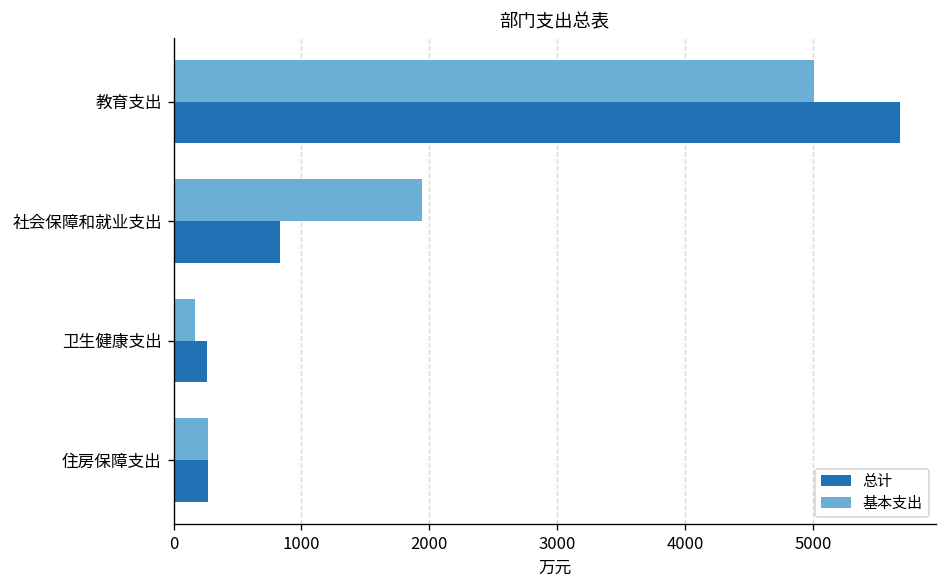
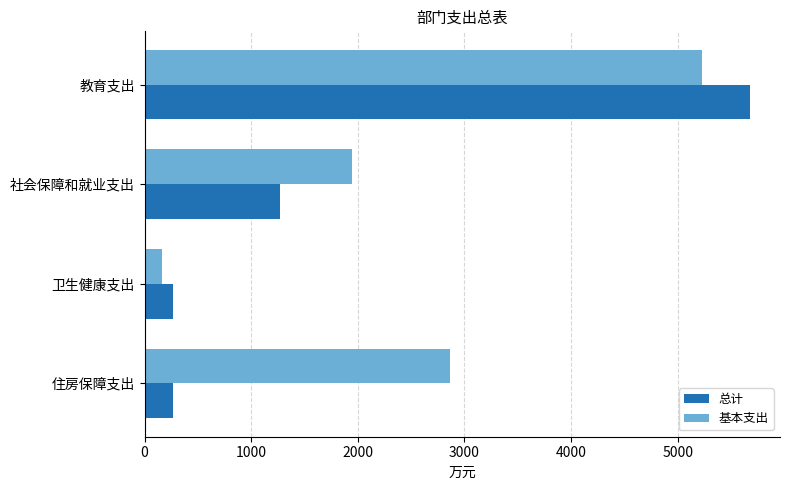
  {
    "总计": {
      "教育支出": 5680,
-     "社会保障和就业支出": 830,
+     "社会保障和就业支出": 1270,
      "卫生健康支出": 260,
      "住房保障支出": 270
    },
    "基本支出": {
-     "教育支出": 5010,
+     "教育支出": 5230,
      "社会保障和就业支出": 1940,
      "卫生健康支出": 170,
-     "住房保障支出": 270
+     "住房保障支出": 2870
    }
  }
